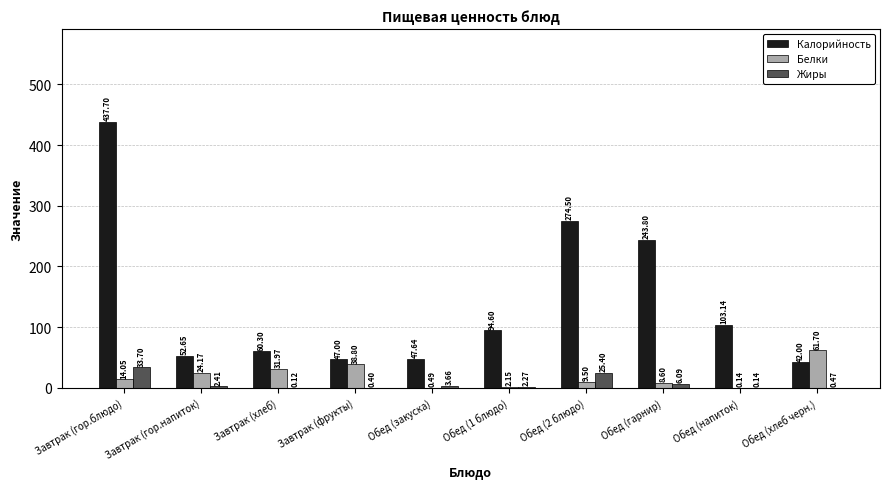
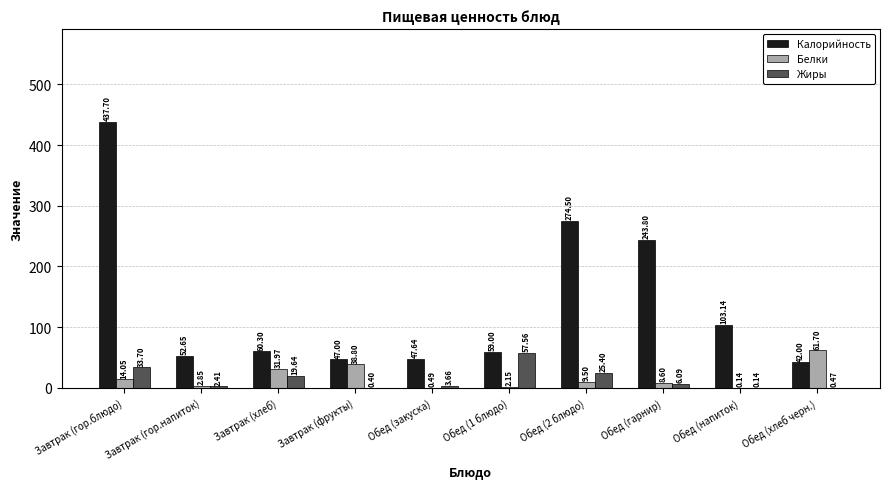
  {
    "Калорийность": {
      "Завтрак (гор.блюдо)": 437.70,
      "Завтрак (гор.напиток)": 52.65,
      "Завтрак (хлеб)": 60.30,
      "Завтрак (фрукты)": 47.00,
      "Обед (закуска)": 47.64,
-     "Обед (1 блюдо)": 94.60,
+     "Обед (1 блюдо)": 59.00,
      "Обед (2 блюдо)": 274.50,
      "Обед (гарнир)": 243.80,
      "Обед (напиток)": 103.14,
      "Обед (хлеб черн.)": 42.00
    },
    "Белки": {
      "Завтрак (гор.блюдо)": 14.05,
-     "Завтрак (гор.напиток)": 24.17,
+     "Завтрак (гор.напиток)": 2.85,
      "Завтрак (хлеб)": 31.97,
      "Завтрак (фрукты)": 38.80,
      "Обед (закуска)": 0.49,
      "Обед (1 блюдо)": 2.15,
      "Обед (2 блюдо)": 9.50,
      "Обед (гарнир)": 8.60,
      "Обед (напиток)": 0.14,
      "Обед (хлеб черн.)": 61.70
    },
    "Жиры": {
      "Завтрак (гор.блюдо)": 33.70,
      "Завтрак (гор.напиток)": 2.41,
-     "Завтрак (хлеб)": 0.12,
+     "Завтрак (хлеб)": 19.64,
      "Завтрак (фрукты)": 0.40,
      "Обед (закуска)": 3.66,
-     "Обед (1 блюдо)": 2.27,
+     "Обед (1 блюдо)": 57.56,
      "Обед (2 блюдо)": 25.40,
      "Обед (гарнир)": 6.09,
      "Обед (напиток)": 0.14,
      "Обед (хлеб черн.)": 0.47
    }
  }
